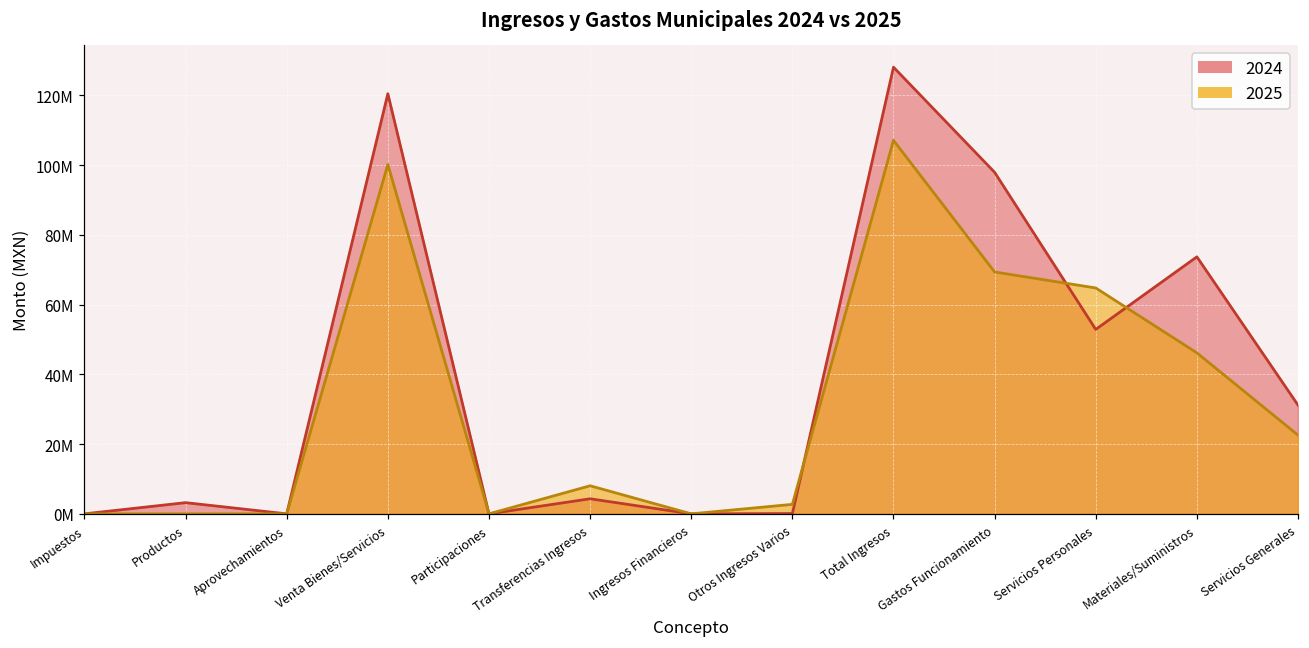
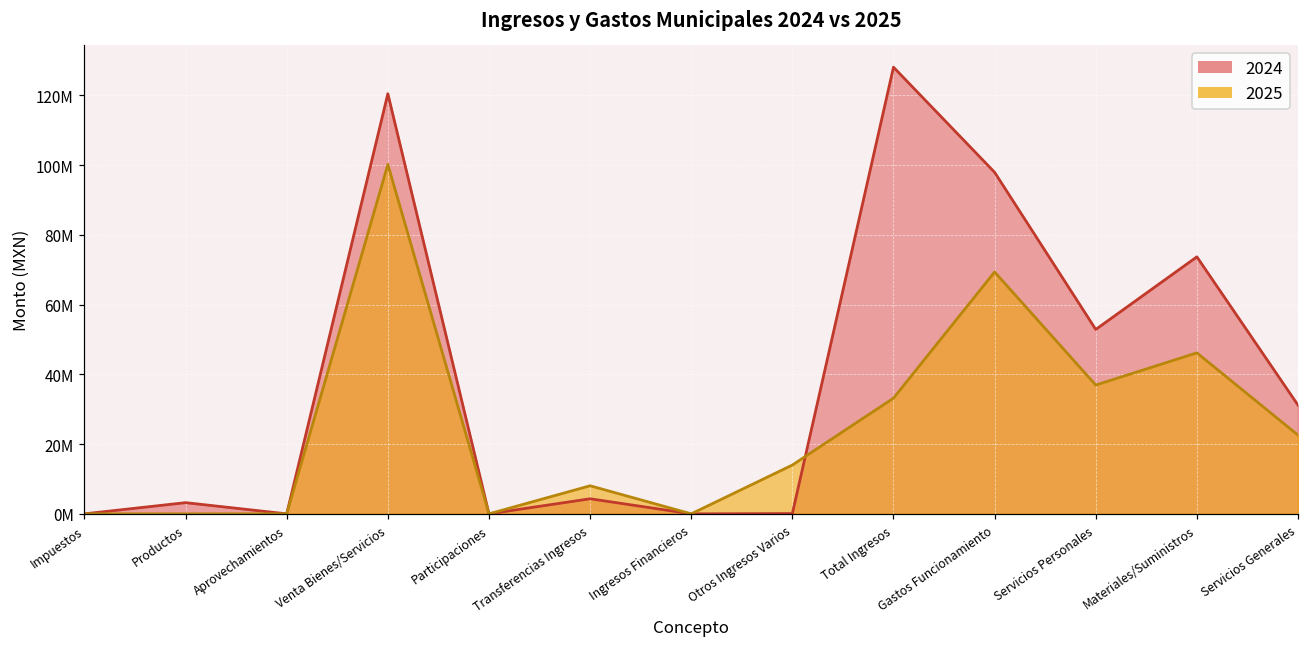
  {
    "2024": {
      "Productos": 3000000,
      "Venta Bienes/Servicios": 120000000,
      "Transferencias Ingresos": 4000000,
      "Otros Ingresos Varios": 0,
      "Total Ingresos": 128000000,
      "Gastos Funcionamiento": 98000000,
      "Servicios Personales": 53000000,
      "Materiales/Suministros": 74000000,
      "Servicios Generales": 31000000
    },
    "2025": {
      "Productos": 0,
      "Venta Bienes/Servicios": 100000000,
      "Transferencias Ingresos": 8000000,
-     "Otros Ingresos Varios": 3000000,
-     "Total Ingresos": 107000000,
+     "Otros Ingresos Varios": 14000000,
+     "Total Ingresos": 33000000,
      "Gastos Funcionamiento": 69000000,
-     "Servicios Personales": 65000000,
+     "Servicios Personales": 37000000,
      "Materiales/Suministros": 46000000,
      "Servicios Generales": 23000000
    }
  }
